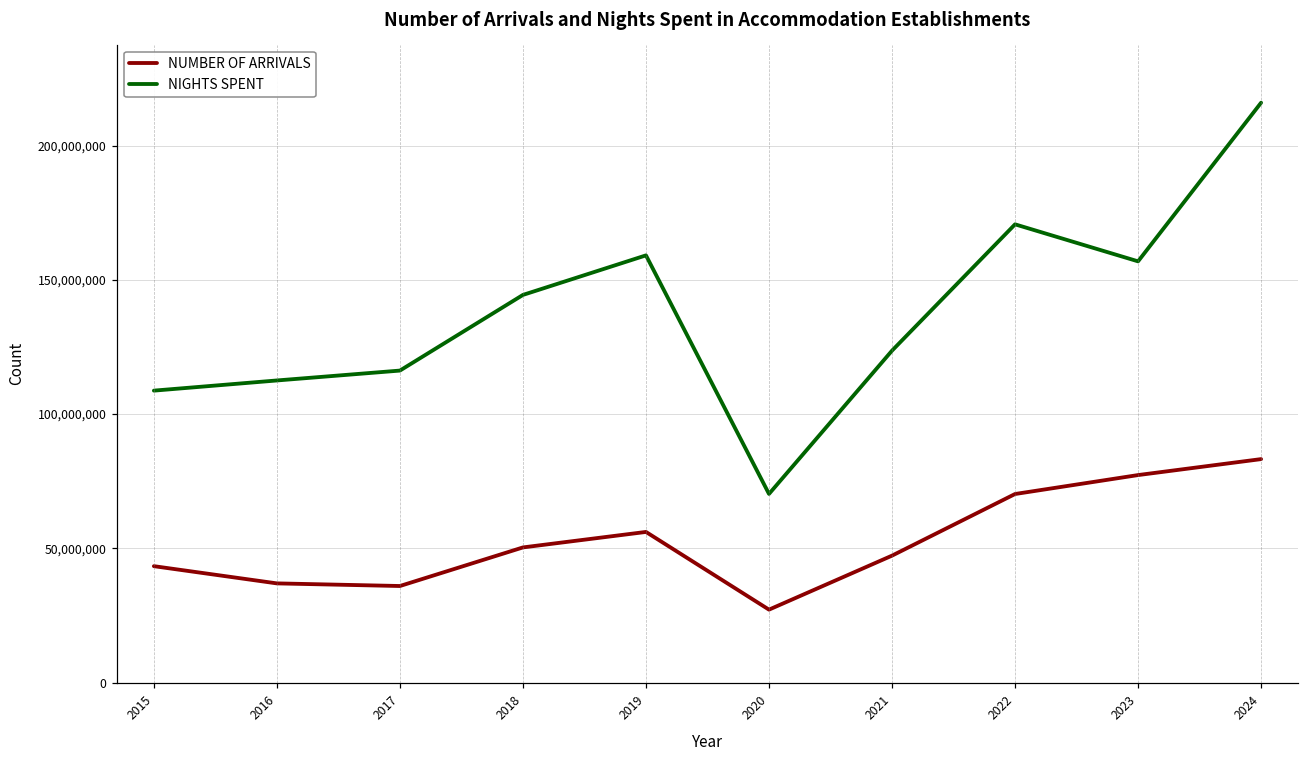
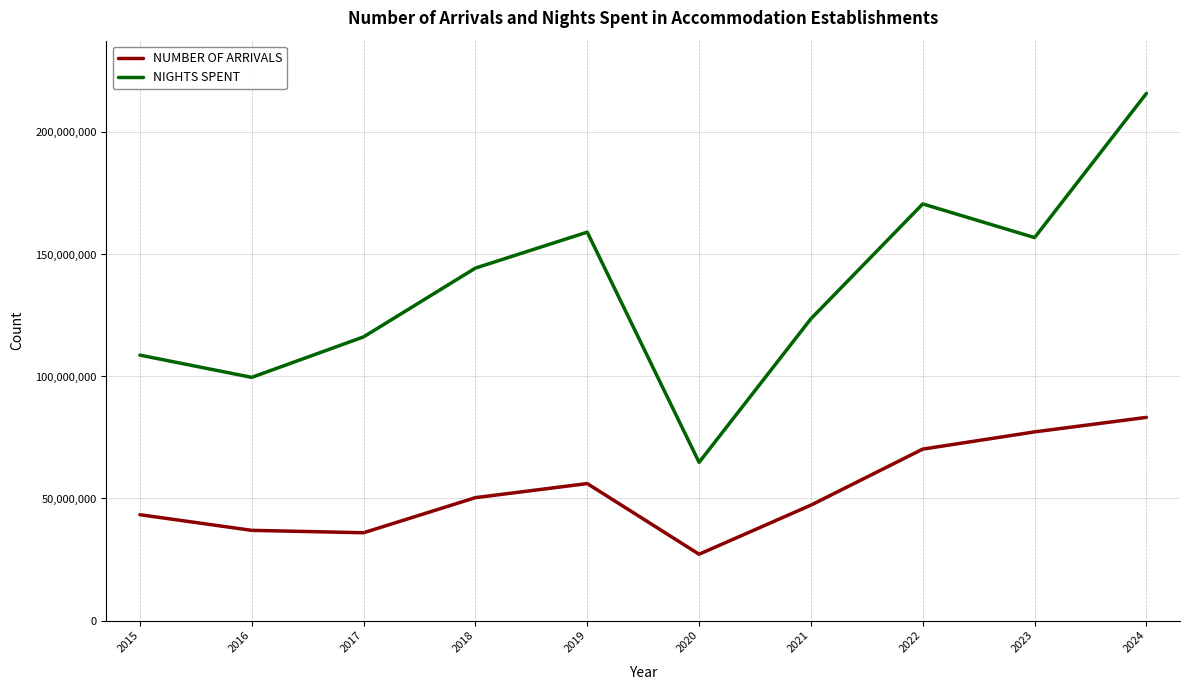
  {
    "NUMBER OF ARRIVALS": {
      "2015": "43,000,000",
      "2016": "37,000,000",
      "2017": "36,000,000",
      "2018": "50,000,000",
      "2019": "56,000,000",
      "2020": "27,000,000",
      "2021": "47,000,000",
      "2022": "70,000,000",
      "2023": "77,000,000",
      "2024": "83,000,000"
    },
    "NIGHTS SPENT": {
      "2015": "109,000,000",
-     "2016": "113,000,000",
+     "2016": "100,000,000",
      "2017": "116,000,000",
      "2018": "144,000,000",
      "2019": "159,000,000",
-     "2020": "70,000,000",
+     "2020": "65,000,000",
      "2021": "124,000,000",
      "2022": "171,000,000",
      "2023": "157,000,000",
      "2024": "216,000,000"
    }
  }
